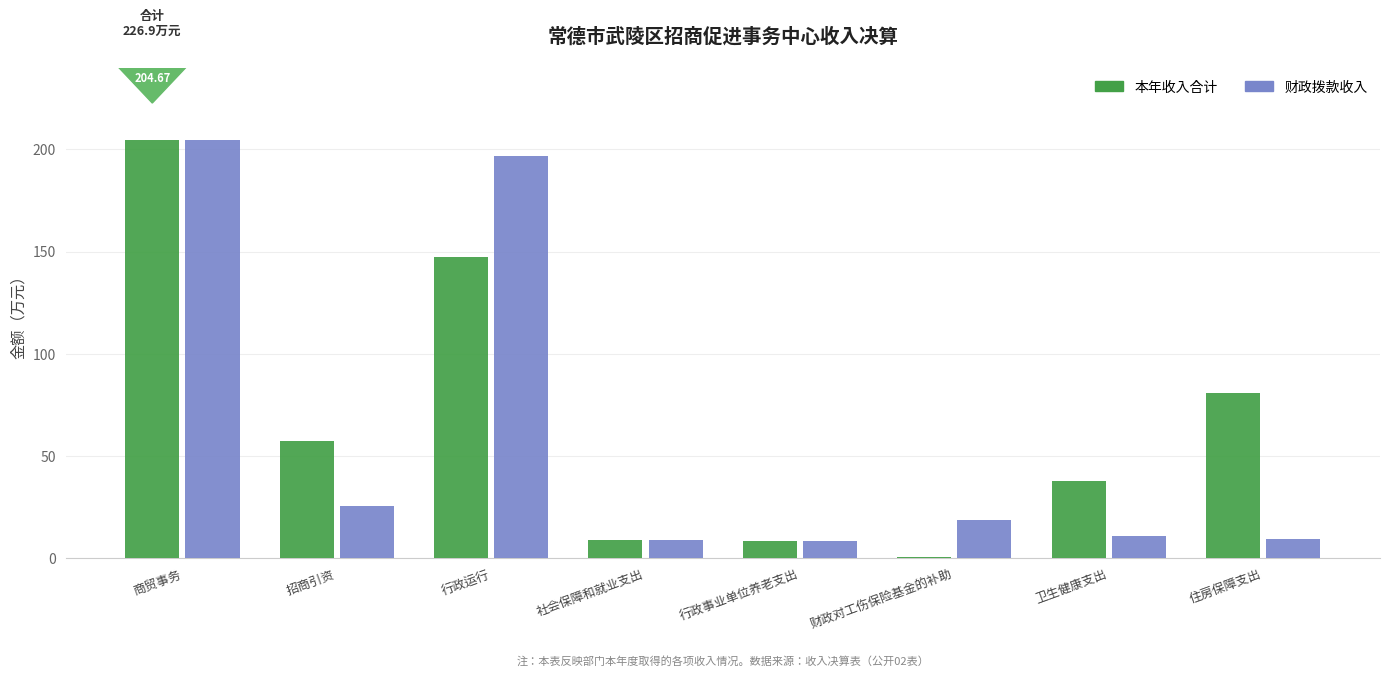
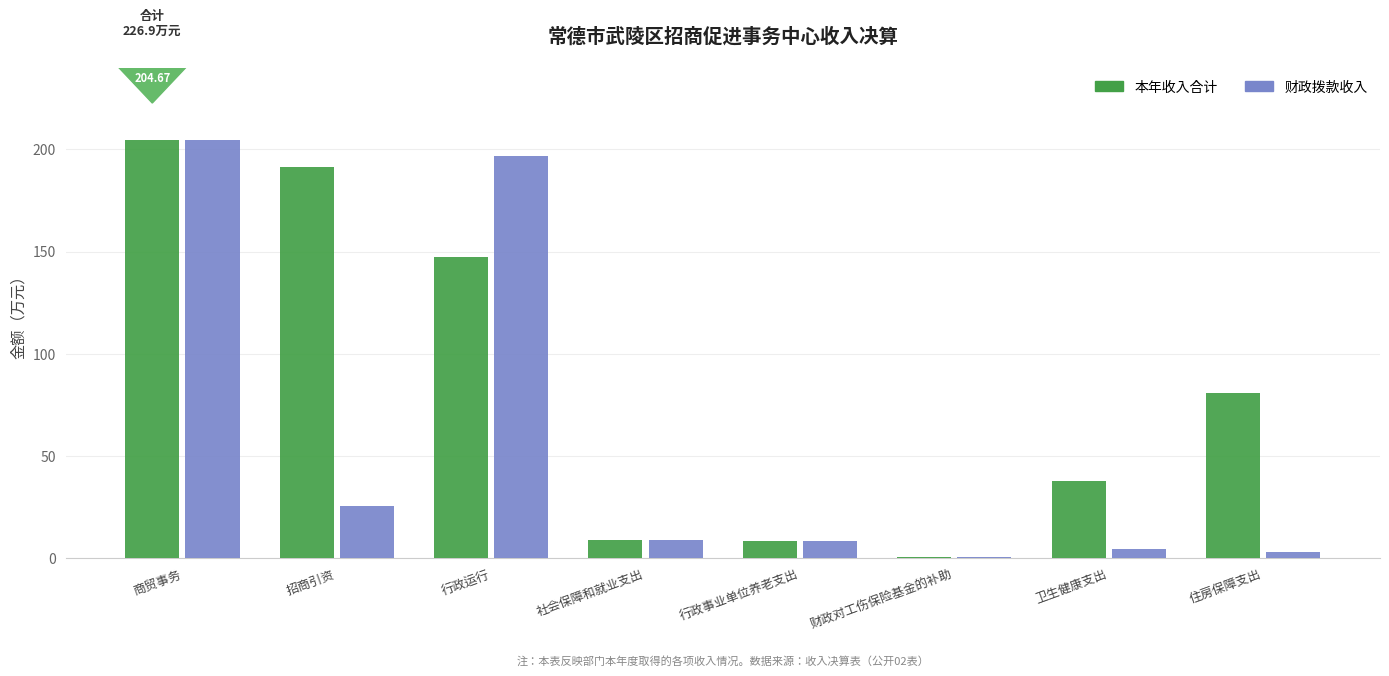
  {
    "本年收入合计": {
      "商贸事务": 205,
-     "招商引资": 58,
+     "招商引资": 191,
      "行政运行": 147,
      "社会保障和就业支出": 9,
      "行政事业单位养老支出": 8,
      "卫生健康支出": 38,
      "住房保障支出": 81
    },
    "财政拨款收入": {
      "商贸事务": 205,
      "招商引资": 26,
      "行政运行": 197,
      "社会保障和就业支出": 9,
      "行政事业单位养老支出": 8,
-     "财政对工伤保险基金的补助": 18,
-     "卫生健康支出": 11,
-     "住房保障支出": 9
+     "财政对工伤保险基金的补助": 0,
+     "卫生健康支出": 4,
+     "住房保障支出": 3
    }
  }
